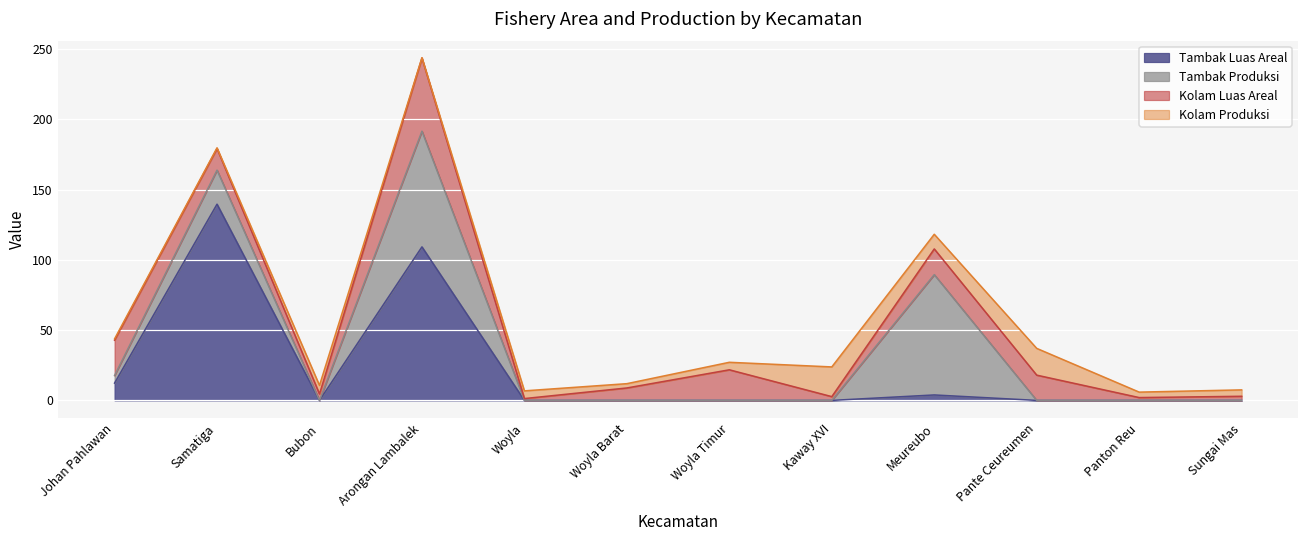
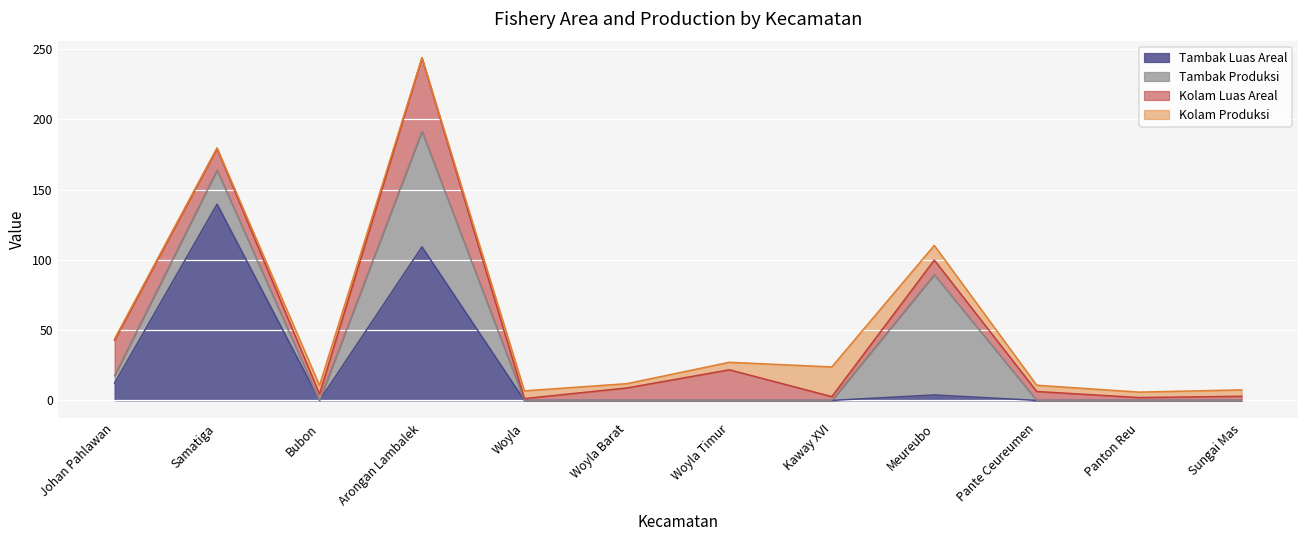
  {
    "Tambak Luas Areal": {
      "Johan Pahlawan": 12,
      "Samatiga": 140,
      "Arongan Lambalek": 109,
      "Meureubo": 4
    },
    "Tambak Produksi": {
      "Johan Pahlawan": 5,
      "Samatiga": 24,
      "Arongan Lambalek": 82,
      "Meureubo": 86
    },
    "Kolam Luas Areal": {
      "Bubon": 5,
      "Woyla Barat": 9,
      "Woyla Timur": 22,
      "Kaway XVI": 3,
-     "Meureubo": 18,
-     "Pante Ceureumen": 18,
+     "Meureubo": 10,
+     "Pante Ceureumen": 6,
      "Panton Reu": 2,
      "Sungai Mas": 3
    },
    "Kolam Produksi": {
      "Bubon": 6,
      "Woyla": 5,
      "Woyla Barat": 3,
      "Woyla Timur": 5,
      "Kaway XVI": 21,
      "Meureubo": 10,
-     "Pante Ceureumen": 19,
+     "Pante Ceureumen": 4,
      "Panton Reu": 4,
      "Sungai Mas": 5
    }
  }
